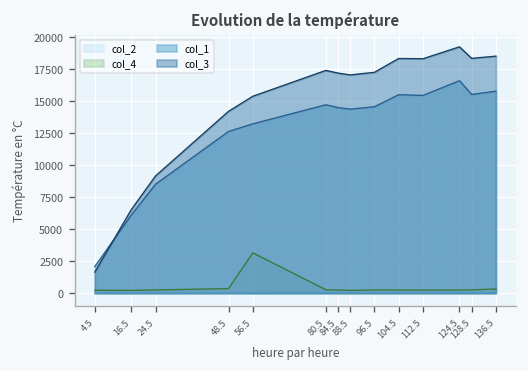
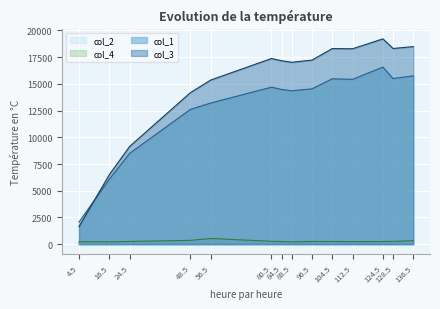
  {
    "col_4": {
      "48.5": 400,
-     "56.5": 3100,
+     "56.5": 500,
      "136.5": 300
    },
    "col_2": {
      "48.5": 0,
      "56.5": 0,
      "136.5": 0
    }
  }
